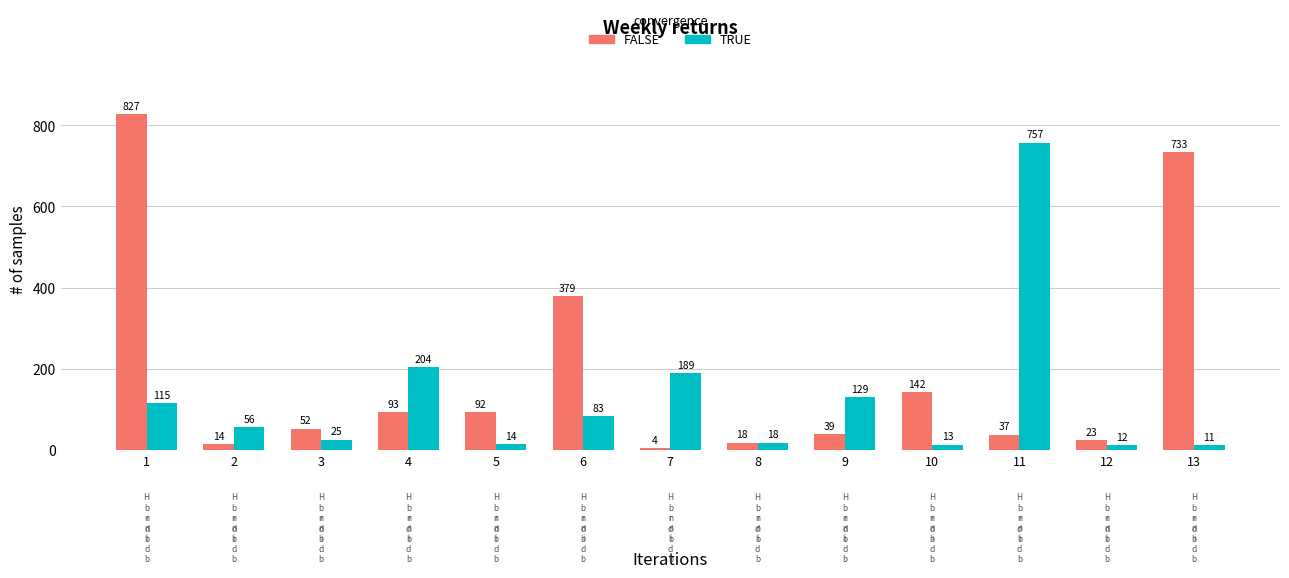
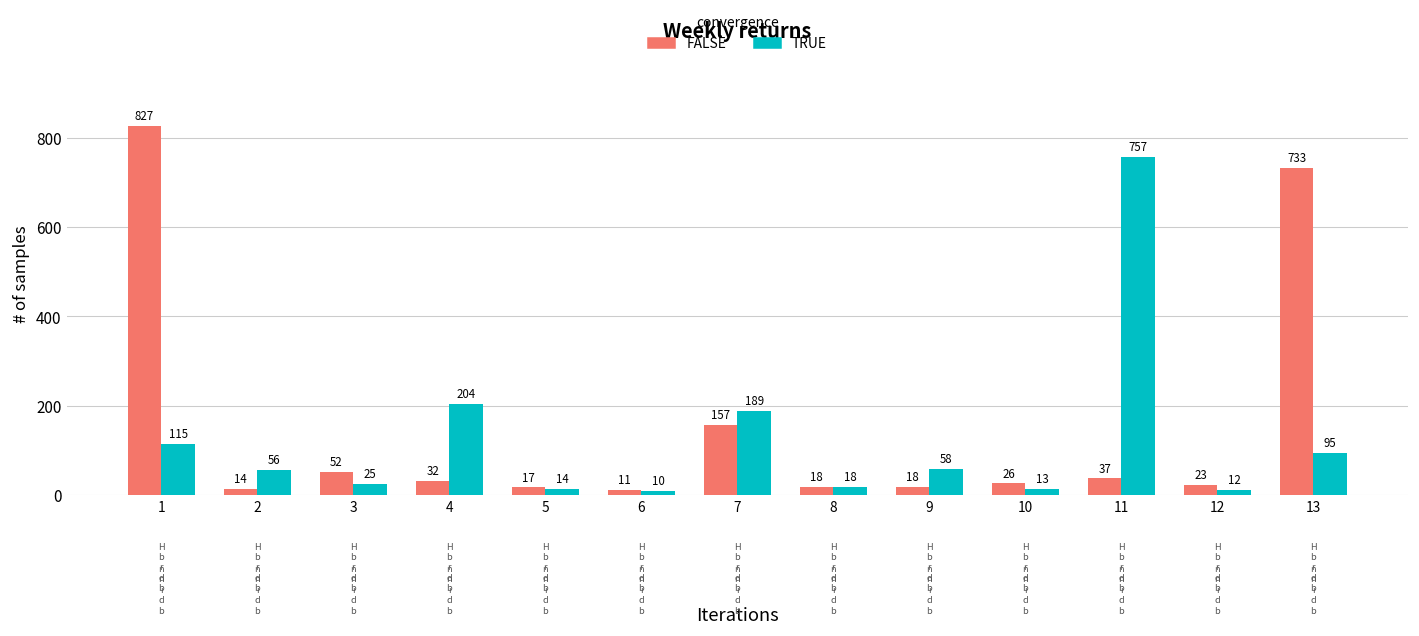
  {
    "FALSE": {
      "1": 827,
      "2": 14,
      "3": 52,
-     "4": 93,
-     "5": 92,
-     "6": 379,
-     "7": 4,
+     "4": 32,
+     "5": 17,
+     "6": 11,
+     "7": 157,
      "8": 18,
-     "9": 39,
-     "10": 142,
+     "9": 18,
+     "10": 26,
      "11": 37,
      "12": 23,
      "13": 733
    },
    "TRUE": {
      "1": 115,
      "2": 56,
      "3": 25,
      "4": 204,
      "5": 14,
-     "6": 83,
+     "6": 10,
      "7": 189,
      "8": 18,
-     "9": 129,
+     "9": 58,
      "10": 13,
      "11": 757,
      "12": 12,
-     "13": 11
+     "13": 95
    }
  }
